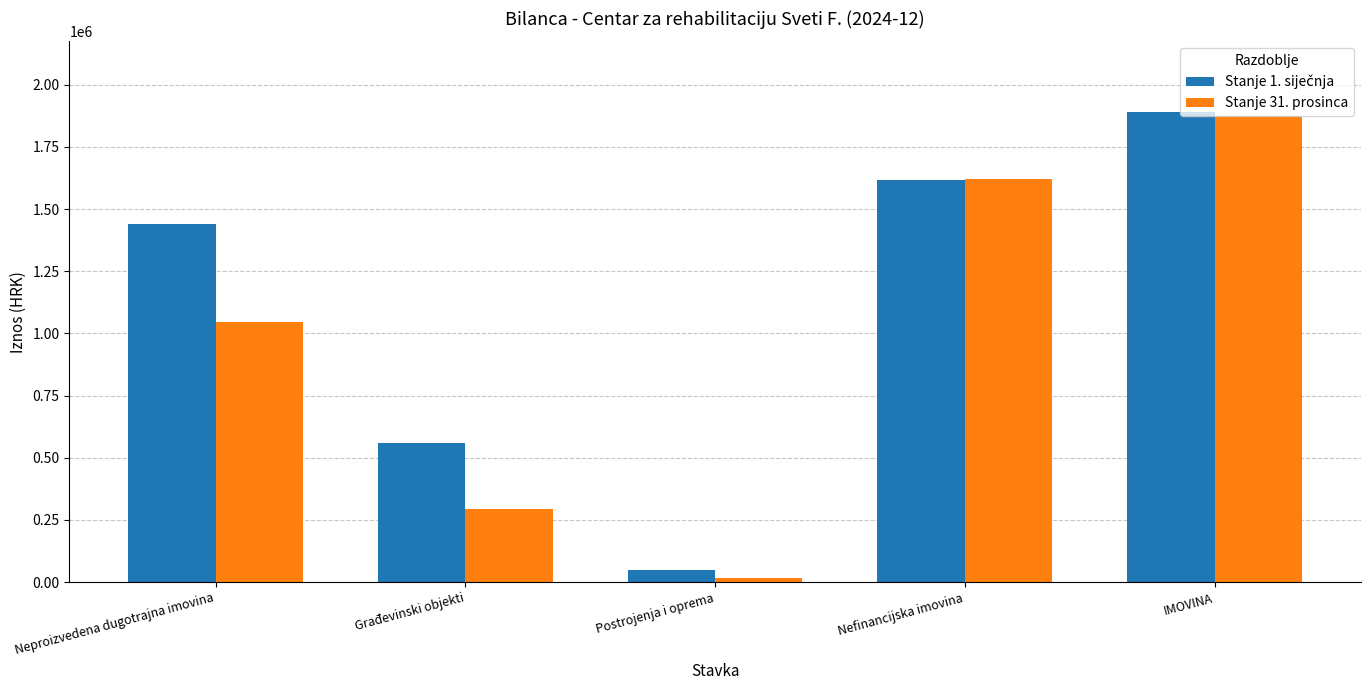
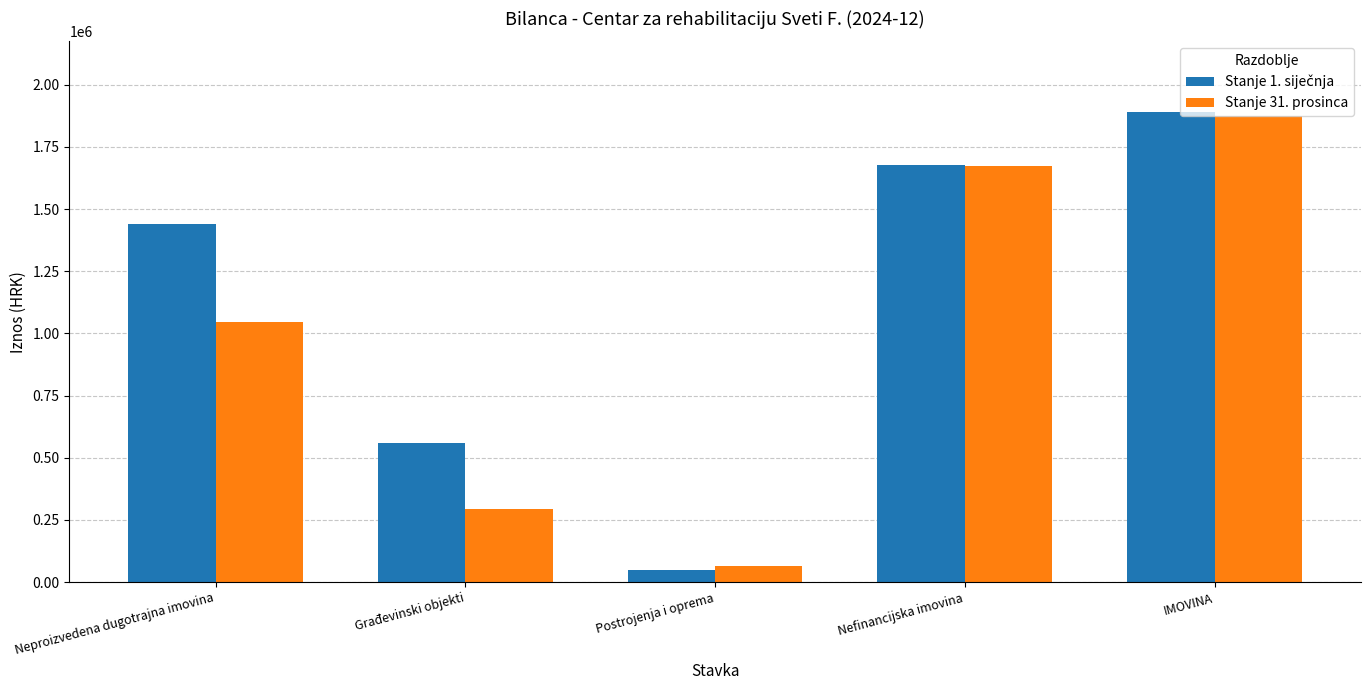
  {
    "Stanje 1. siječnja": {
      "Neproizvedena dugotrajna imovina": 1440000,
      "Građevinski objekti": 560000,
      "Postrojenja i oprema": 50000,
-     "Nefinancijska imovina": 1620000,
+     "Nefinancijska imovina": 1680000,
      "IMOVINA": 1890000
    },
    "Stanje 31. prosinca": {
      "Neproizvedena dugotrajna imovina": 1040000,
      "Građevinski objekti": 290000,
-     "Postrojenja i oprema": 20000,
-     "Nefinancijska imovina": 1620000
+     "Postrojenja i oprema": 70000,
+     "Nefinancijska imovina": 1670000
    }
  }
